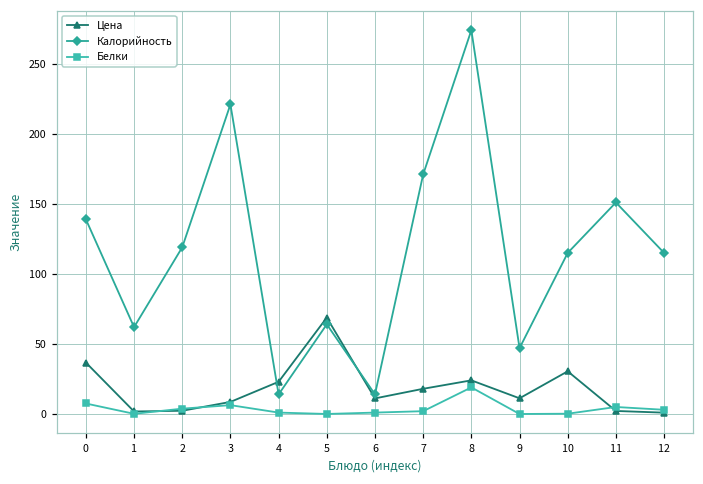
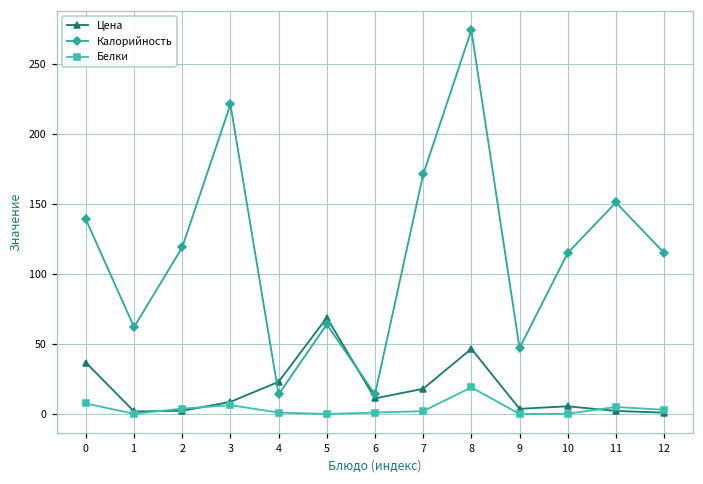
  {
    "Цена": {
      "0": 37,
      "3": 9,
      "4": 23,
      "5": 69,
      "6": 11,
      "7": 18,
-     "8": 24,
-     "9": 11,
-     "10": 30,
+     "8": 47,
+     "9": 4,
+     "10": 5,
      "11": 2,
      "12": 1
    }
  }
